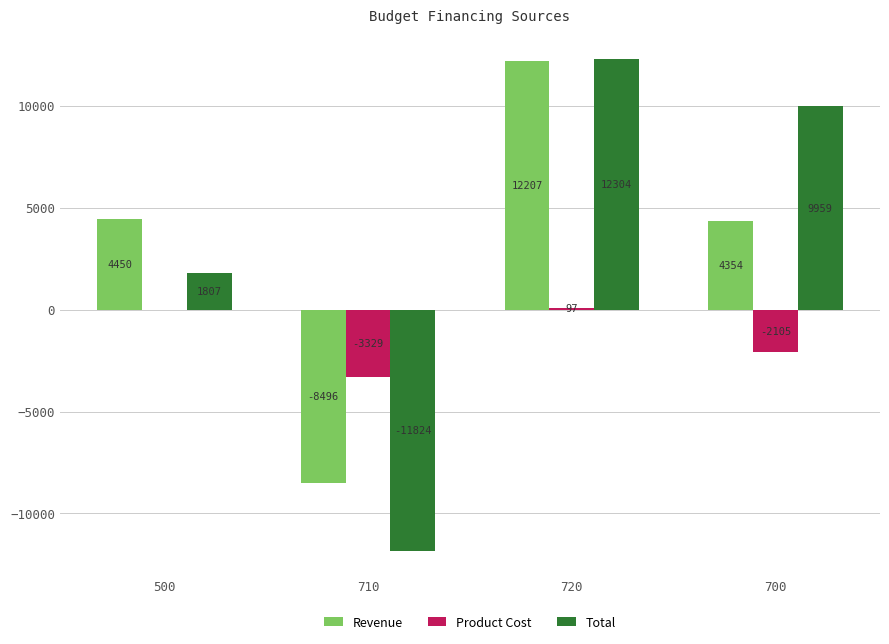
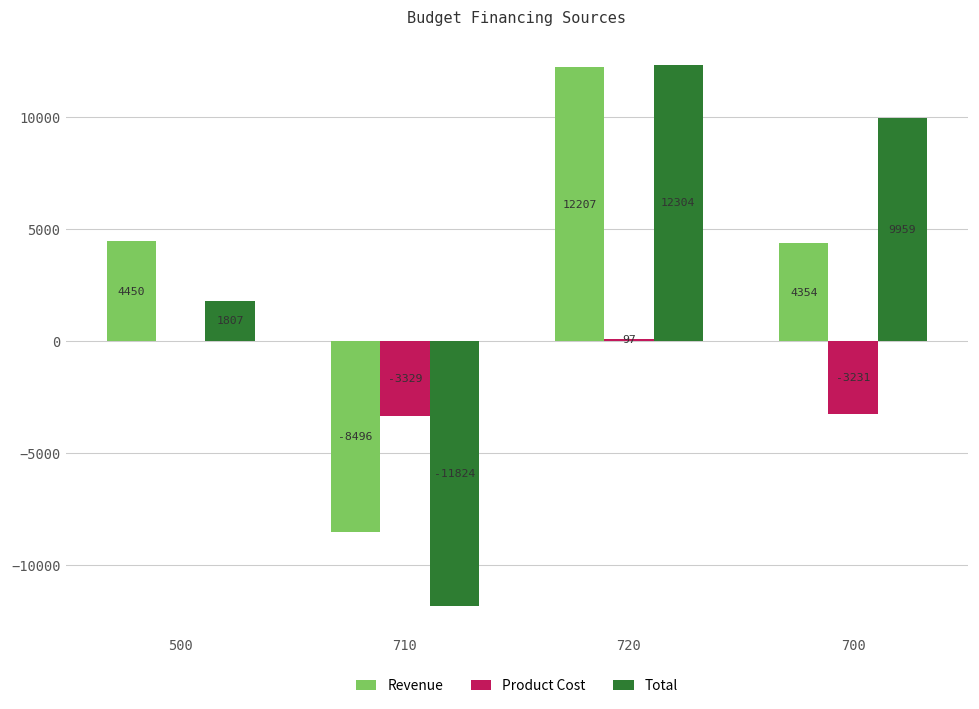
  {
    "Revenue": {
      "500": 4450,
      "710": -8496,
      "720": 12207,
      "700": 4354
    },
    "Product Cost": {
      "710": -3329,
      "720": 97,
-     "700": -2105
+     "700": -3231
    },
    "Total": {
      "500": 1807,
      "710": -11824,
      "720": 12304,
      "700": 9959
    }
  }
